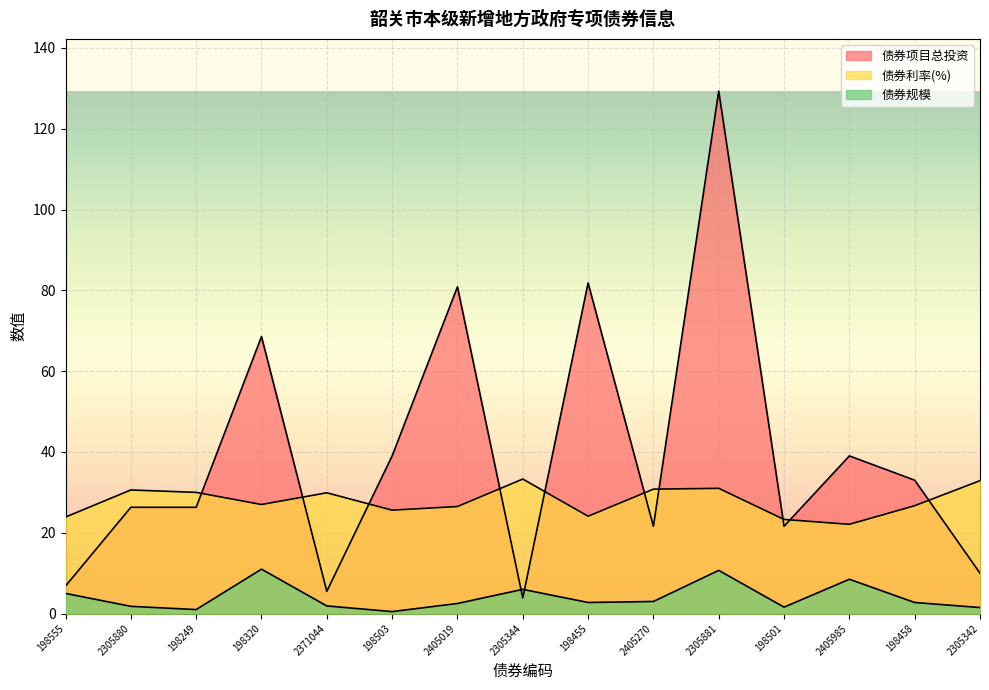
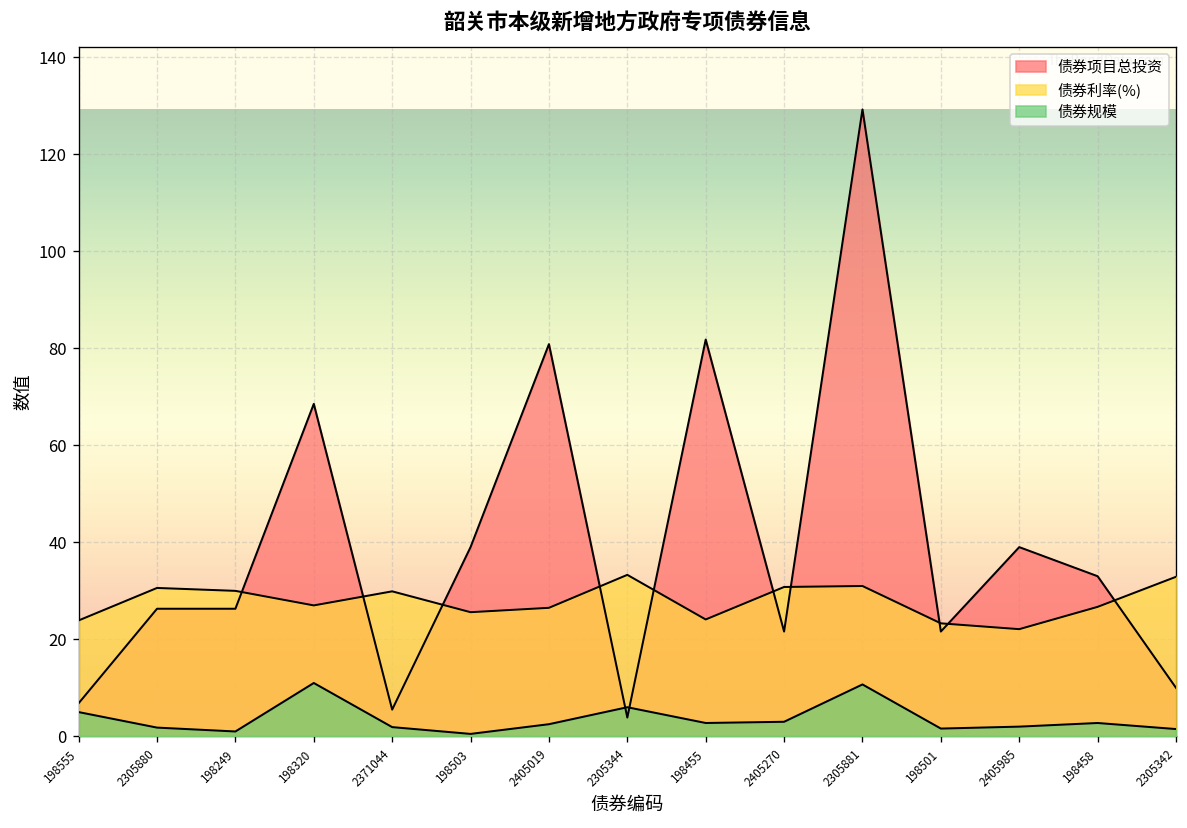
  {
    "债券项目总投资": {
      "198555": 7,
      "2305880": 26,
      "198249": 26,
      "198320": 69,
      "2371044": 6,
      "198503": 39,
      "2405019": 81,
      "2305344": 4,
      "198455": 82,
      "2405270": 22,
      "2305881": 129,
      "198501": 22,
      "2405985": 39,
      "198458": 33,
      "2305342": 10
    },
    "债券利率(%)": {
      "198555": 24,
      "2305880": 31,
      "198249": 30,
      "198320": 27,
      "2371044": 30,
      "198503": 26,
      "2405019": 27,
      "2305344": 33,
      "198455": 24,
      "2405270": 31,
      "2305881": 31,
      "198501": 23,
      "2405985": 22,
      "198458": 27,
      "2305342": 33
    },
    "债券规模": {
      "198555": 5,
      "2305880": 2,
      "198249": 1,
      "198320": 11,
      "2371044": 2,
      "198503": 1,
      "2405019": 3,
      "2305344": 6,
      "198455": 3,
      "2405270": 3,
      "2305881": 11,
      "198501": 2,
-     "2405985": 9,
+     "2405985": 2,
      "198458": 3,
      "2305342": 2
    }
  }
